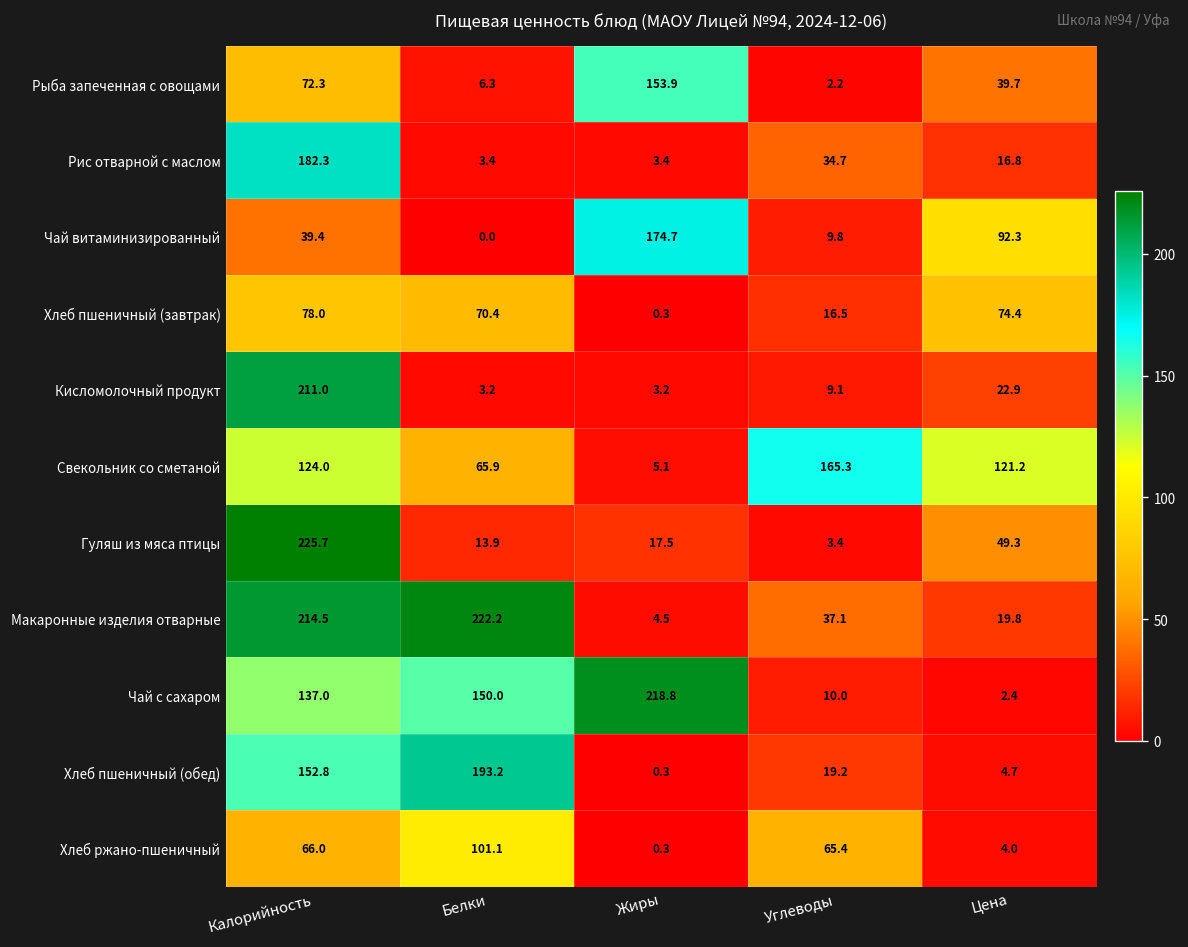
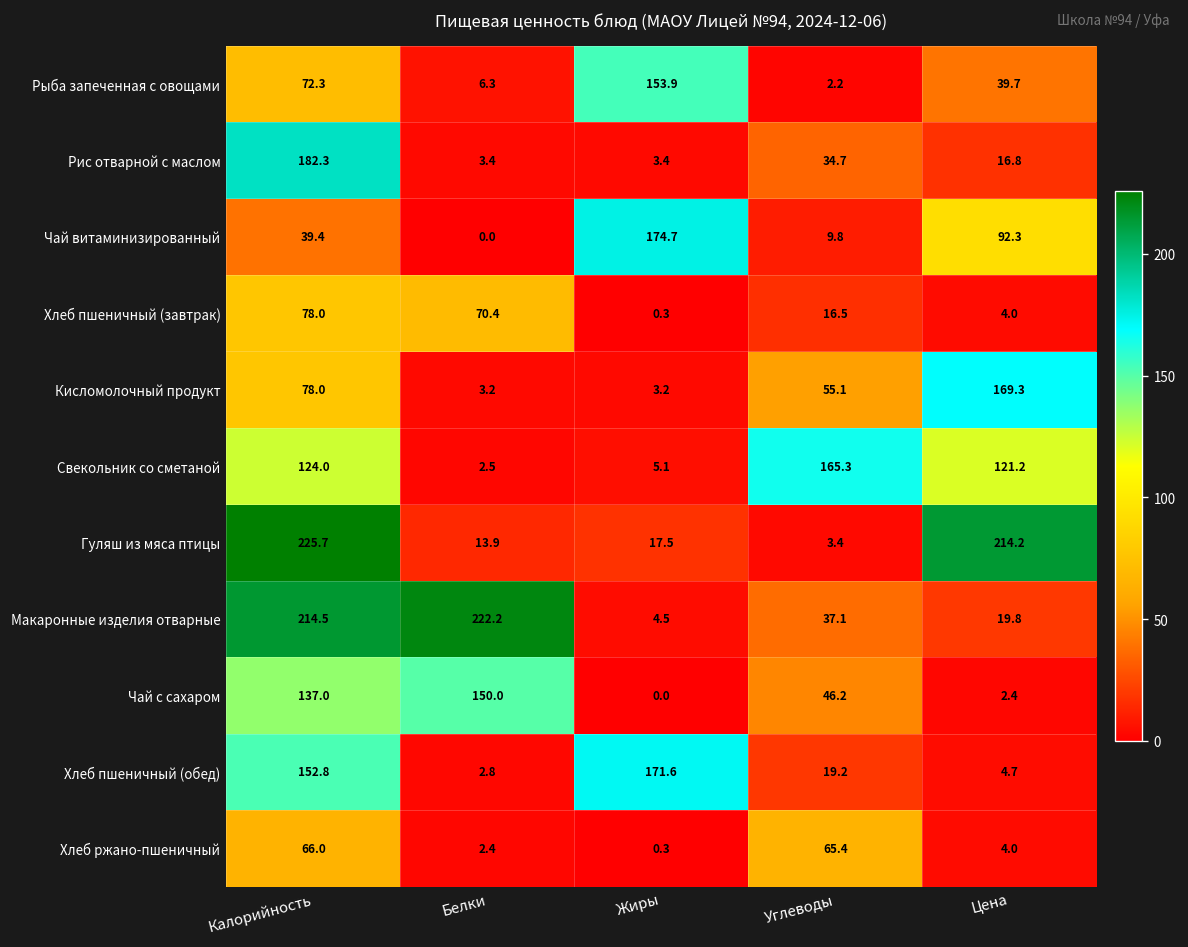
  {
    "Рыба запеченная с овощами": {
      "Калорийность": 72.3,
      "Белки": 6.3,
      "Жиры": 153.9,
      "Углеводы": 2.2,
      "Цена": 39.7
    },
    "Рис отварной с маслом": {
      "Калорийность": 182.3,
      "Белки": 3.4,
      "Жиры": 3.4,
      "Углеводы": 34.7,
      "Цена": 16.8
    },
    "Чай витаминизированный": {
      "Калорийность": 39.4,
      "Белки": 0.0,
      "Жиры": 174.7,
      "Углеводы": 9.8,
      "Цена": 92.3
    },
    "Хлеб пшеничный (завтрак)": {
      "Калорийность": 78.0,
      "Белки": 70.4,
      "Жиры": 0.3,
      "Углеводы": 16.5,
-     "Цена": 74.4
+     "Цена": 4.0
    },
    "Кисломолочный продукт": {
-     "Калорийность": 211.0,
+     "Калорийность": 78.0,
      "Белки": 3.2,
      "Жиры": 3.2,
-     "Углеводы": 9.1,
-     "Цена": 22.9
+     "Углеводы": 55.1,
+     "Цена": 169.3
    },
    "Свекольник со сметаной": {
      "Калорийность": 124.0,
-     "Белки": 65.9,
+     "Белки": 2.5,
      "Жиры": 5.1,
      "Углеводы": 165.3,
      "Цена": 121.2
    },
    "Гуляш из мяса птицы": {
      "Калорийность": 225.7,
      "Белки": 13.9,
      "Жиры": 17.5,
      "Углеводы": 3.4,
-     "Цена": 49.3
+     "Цена": 214.2
    },
    "Макаронные изделия отварные": {
      "Калорийность": 214.5,
      "Белки": 222.2,
      "Жиры": 4.5,
      "Углеводы": 37.1,
      "Цена": 19.8
    },
    "Чай с сахаром": {
      "Калорийность": 137.0,
      "Белки": 150.0,
-     "Жиры": 218.8,
-     "Углеводы": 10.0,
+     "Жиры": 0.0,
+     "Углеводы": 46.2,
      "Цена": 2.4
    },
    "Хлеб пшеничный (обед)": {
      "Калорийность": 152.8,
-     "Белки": 193.2,
-     "Жиры": 0.3,
+     "Белки": 2.8,
+     "Жиры": 171.6,
      "Углеводы": 19.2,
      "Цена": 4.7
    },
    "Хлеб ржано-пшеничный": {
      "Калорийность": 66.0,
-     "Белки": 101.1,
+     "Белки": 2.4,
      "Жиры": 0.3,
      "Углеводы": 65.4,
      "Цена": 4.0
    }
  }
